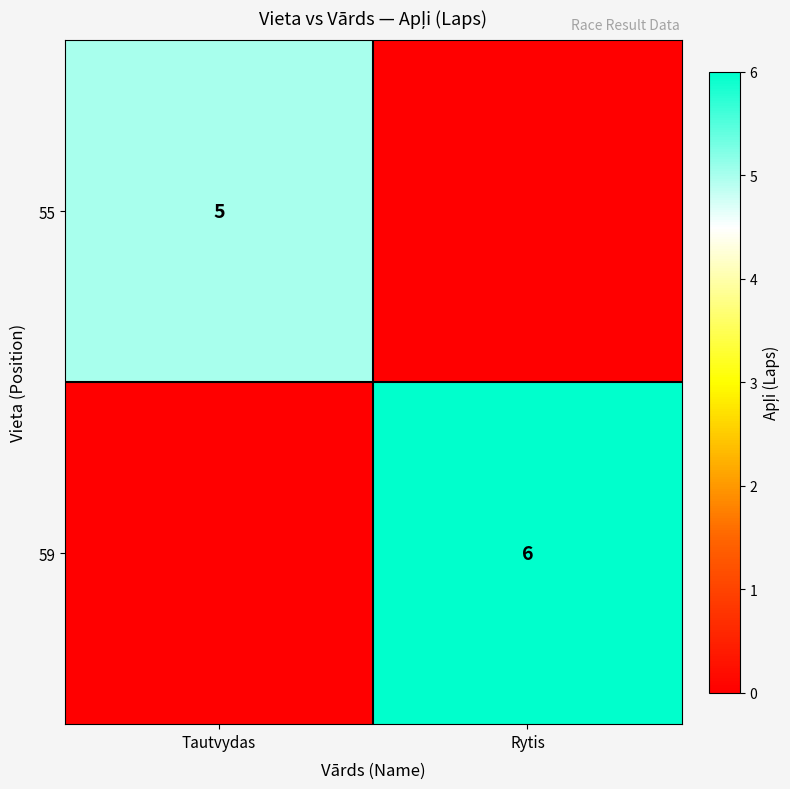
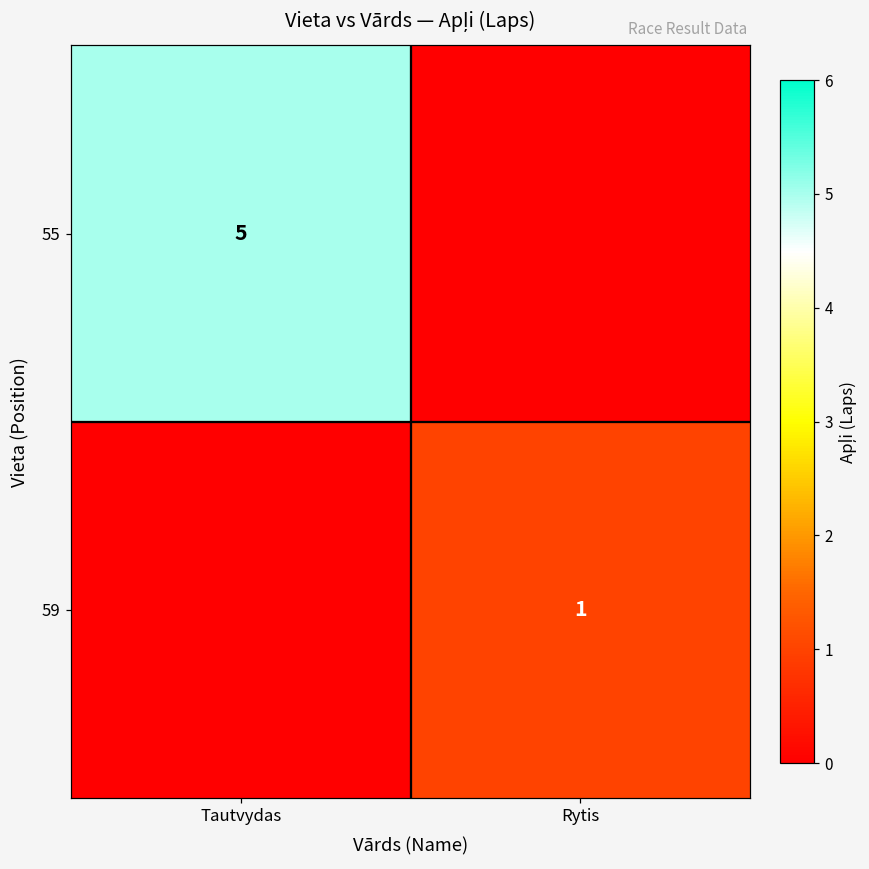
  {
    "55": {
      "Tautvydas": 5
    },
    "59": {
-     "Rytis": 6
+     "Rytis": 1
    }
  }
